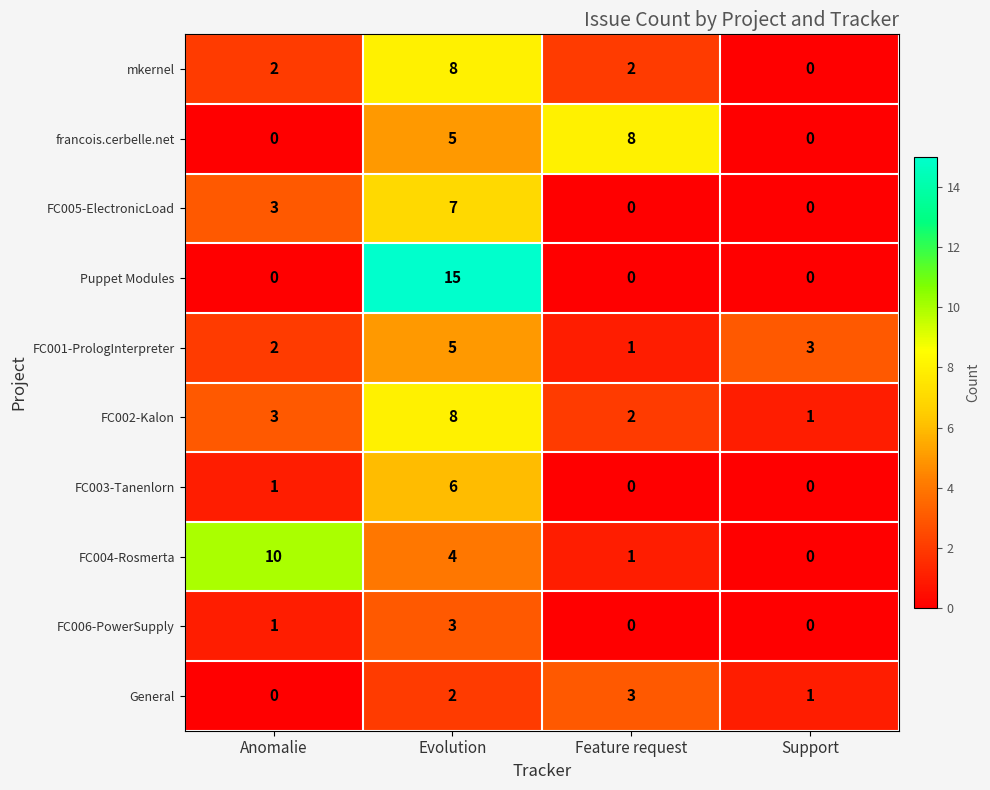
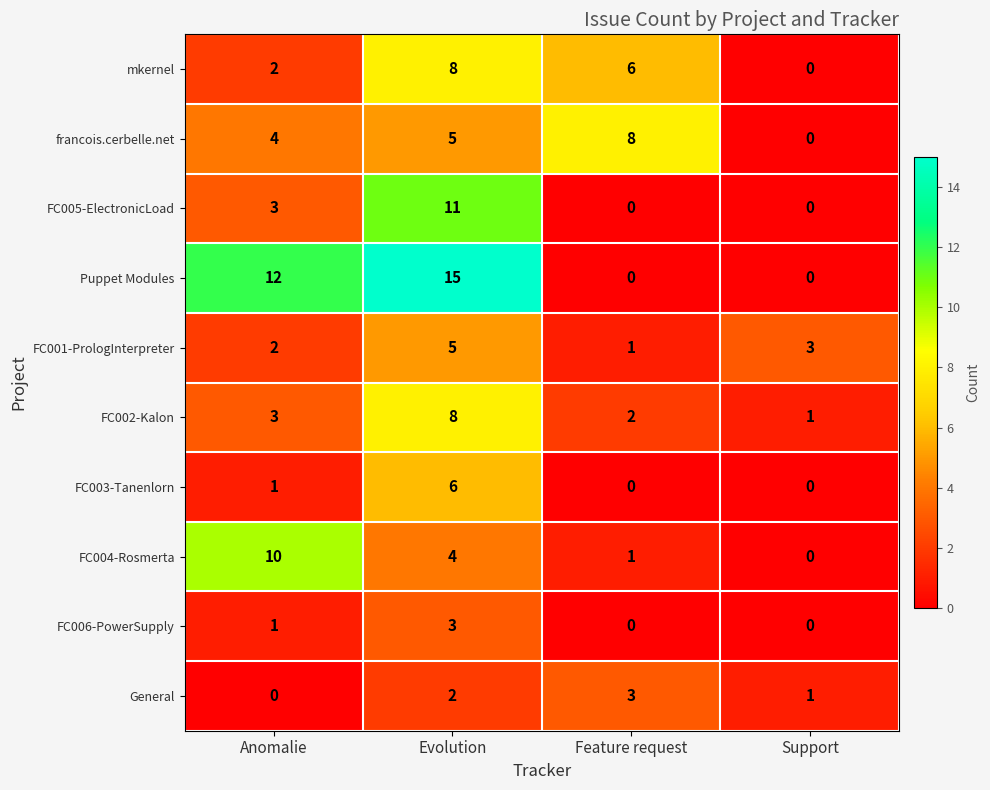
  {
    "mkernel": {
      "Anomalie": 2,
      "Evolution": 8,
-     "Feature request": 2,
+     "Feature request": 6,
      "Support": 0
    },
    "francois.cerbelle.net": {
-     "Anomalie": 0,
+     "Anomalie": 4,
      "Evolution": 5,
      "Feature request": 8,
      "Support": 0
    },
    "FC005-ElectronicLoad": {
      "Anomalie": 3,
-     "Evolution": 7,
+     "Evolution": 11,
      "Feature request": 0,
      "Support": 0
    },
    "Puppet Modules": {
-     "Anomalie": 0,
+     "Anomalie": 12,
      "Evolution": 15,
      "Feature request": 0,
      "Support": 0
    },
    "FC001-PrologInterpreter": {
      "Anomalie": 2,
      "Evolution": 5,
      "Feature request": 1,
      "Support": 3
    },
    "FC002-Kalon": {
      "Anomalie": 3,
      "Evolution": 8,
      "Feature request": 2,
      "Support": 1
    },
    "FC003-Tanenlorn": {
      "Anomalie": 1,
      "Evolution": 6,
      "Feature request": 0,
      "Support": 0
    },
    "FC004-Rosmerta": {
      "Anomalie": 10,
      "Evolution": 4,
      "Feature request": 1,
      "Support": 0
    },
    "FC006-PowerSupply": {
      "Anomalie": 1,
      "Evolution": 3,
      "Feature request": 0,
      "Support": 0
    },
    "General": {
      "Anomalie": 0,
      "Evolution": 2,
      "Feature request": 3,
      "Support": 1
    }
  }
